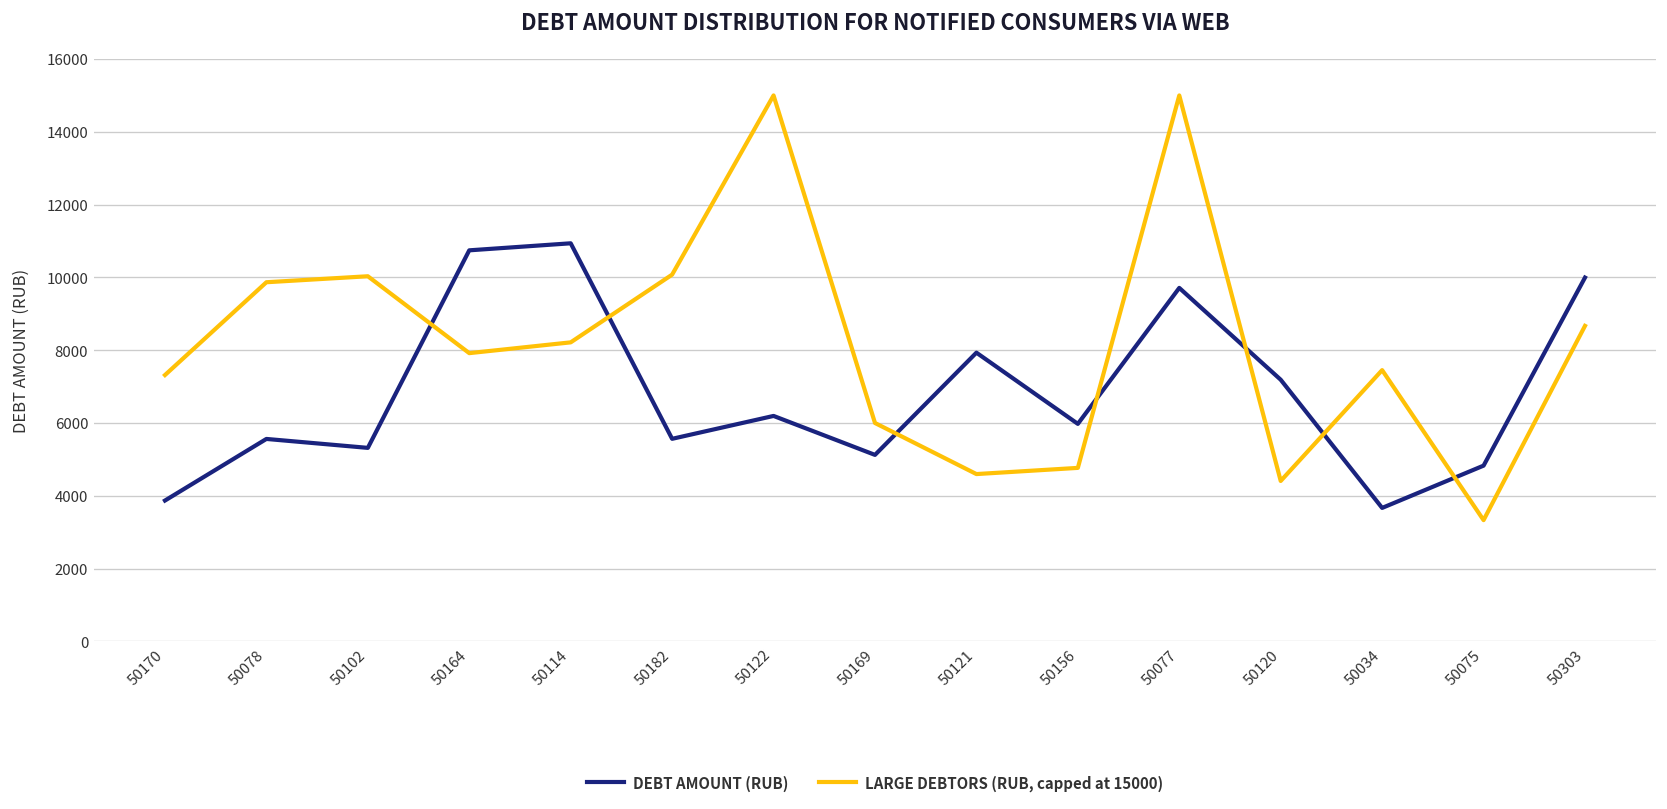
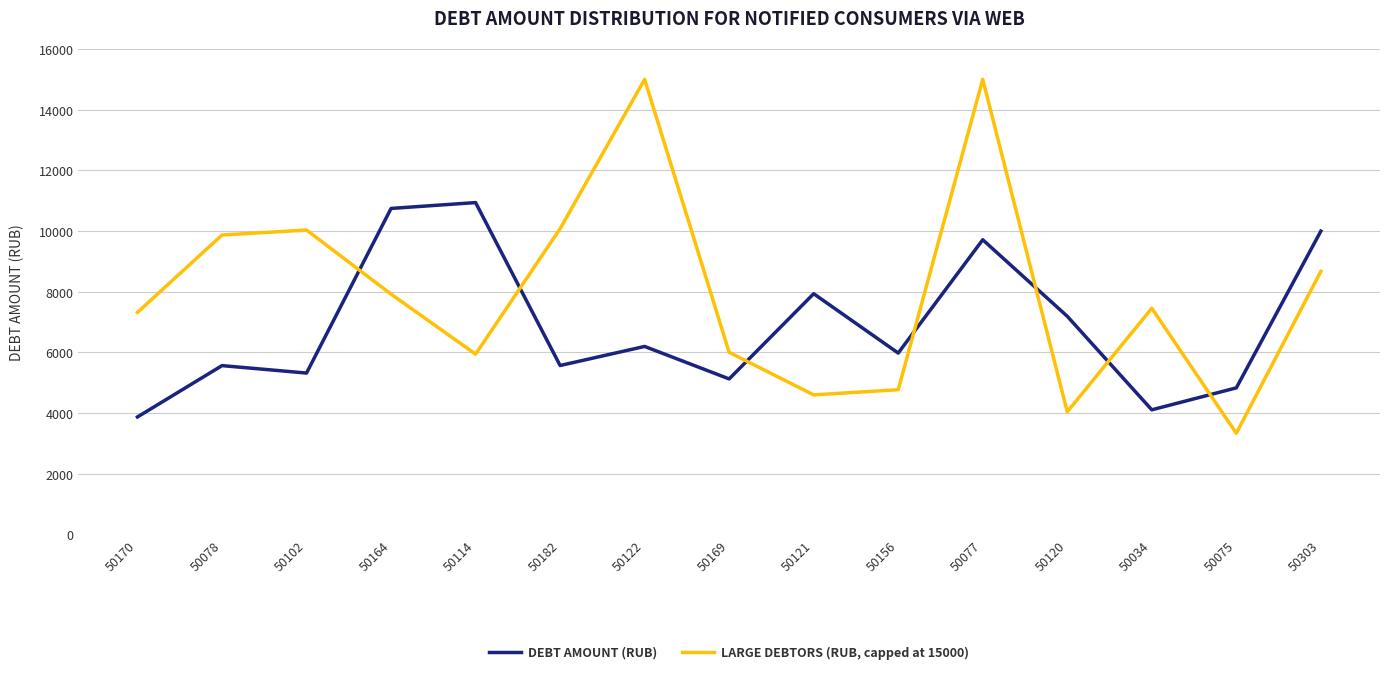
  {
    "DEBT AMOUNT (RUB)": {
      "50170": 3900,
      "50078": 5600,
      "50102": 5300,
      "50164": 10700,
      "50114": 10900,
      "50182": 5600,
      "50122": 6200,
      "50169": 5100,
      "50121": 7900,
      "50156": 6000,
      "50077": 9700,
      "50120": 7200,
-     "50034": 3700,
+     "50034": 4100,
      "50075": 4800,
      "50303": 10000
    },
    "LARGE DEBTORS (RUB, capped at 15000)": {
      "50170": 7300,
      "50078": 9900,
      "50102": 10000,
      "50164": 7900,
-     "50114": 8200,
+     "50114": 5900,
      "50182": 10100,
      "50122": 15000,
      "50169": 6000,
      "50121": 4600,
      "50156": 4800,
      "50077": 15000,
-     "50120": 4400,
+     "50120": 4000,
      "50034": 7500,
      "50075": 3300,
      "50303": 8700
    }
  }
